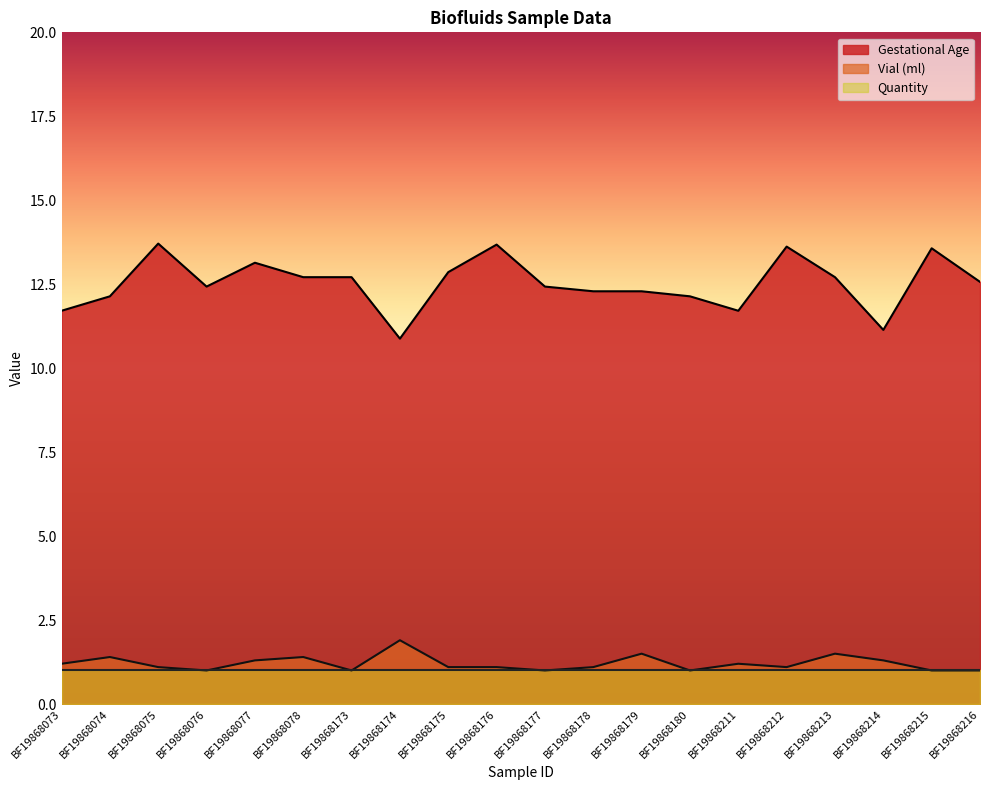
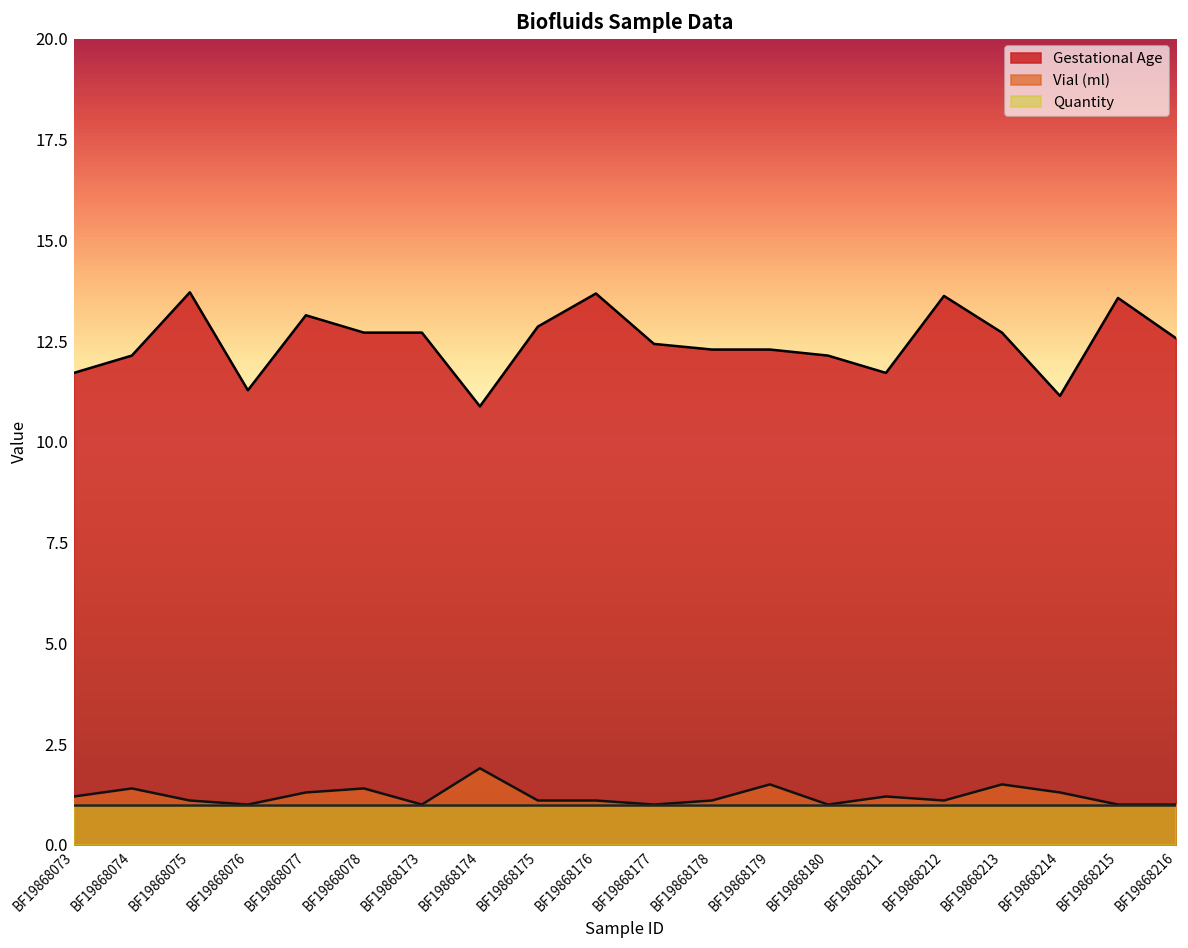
  {
    "Gestational Age": {
      "BF19868073": 11.7,
      "BF19868074": 12.1,
      "BF19868075": 13.7,
-     "BF19868076": 12.4,
+     "BF19868076": 11.3,
      "BF19868077": 13.1,
      "BF19868078": 12.7,
      "BF19868173": 12.7,
      "BF19868174": 10.9,
      "BF19868175": 12.9,
      "BF19868176": 13.7,
      "BF19868177": 12.4,
      "BF19868178": 12.3,
      "BF19868179": 12.3,
      "BF19868180": 12.1,
      "BF19868211": 11.7,
      "BF19868212": 13.6,
      "BF19868213": 12.7,
      "BF19868214": 11.1,
      "BF19868215": 13.6,
      "BF19868216": 12.6
    },
    "Vial (ml)": {
      "BF19868073": 1.2,
      "BF19868074": 1.4,
      "BF19868075": 1.1,
      "BF19868077": 1.3,
      "BF19868078": 1.4,
      "BF19868174": 1.9,
      "BF19868175": 1.1,
      "BF19868176": 1.1,
      "BF19868178": 1.1,
      "BF19868179": 1.5,
      "BF19868211": 1.2,
      "BF19868212": 1.1,
      "BF19868213": 1.5,
      "BF19868214": 1.3
    },
    "Quantity": {
      "BF19868073": 1.0,
      "BF19868074": 1.0,
      "BF19868075": 1.0,
      "BF19868077": 1.0,
      "BF19868078": 1.0,
      "BF19868174": 1.0,
      "BF19868175": 1.0,
      "BF19868176": 1.0,
      "BF19868178": 1.0,
      "BF19868179": 1.0,
      "BF19868211": 1.0,
      "BF19868212": 1.0,
      "BF19868213": 1.0,
      "BF19868214": 1.0
    }
  }
